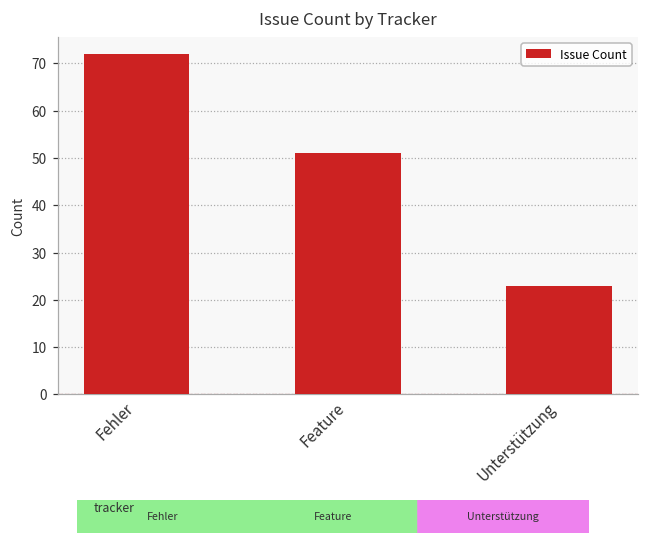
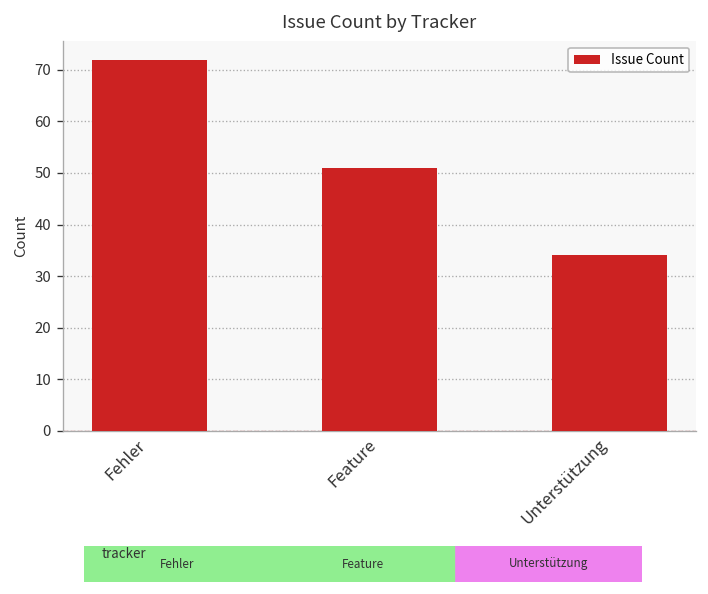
  {
    "Fehler": 72,
    "Feature": 51,
-   "Unterstützung": 23
+   "Unterstützung": 34
  }
